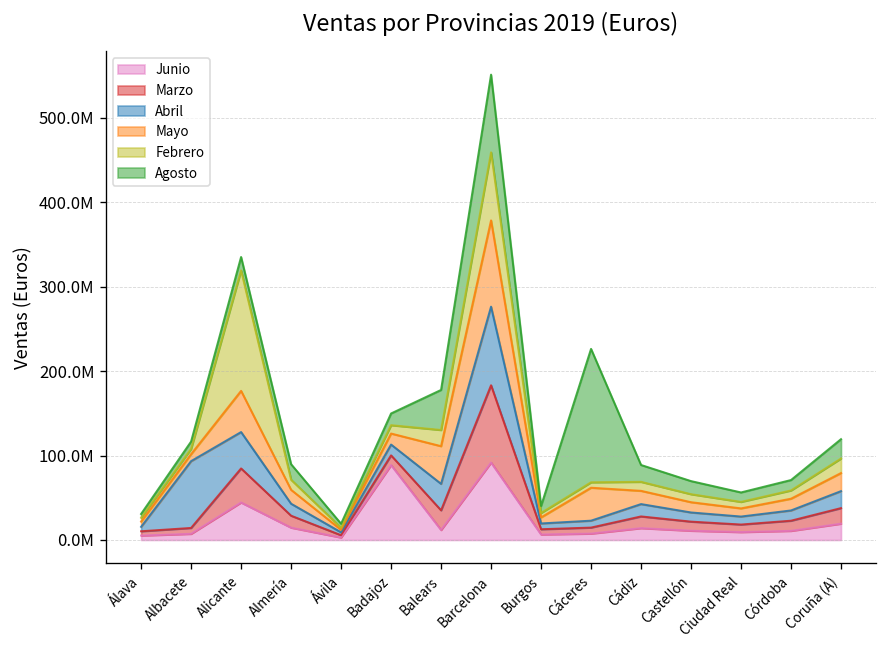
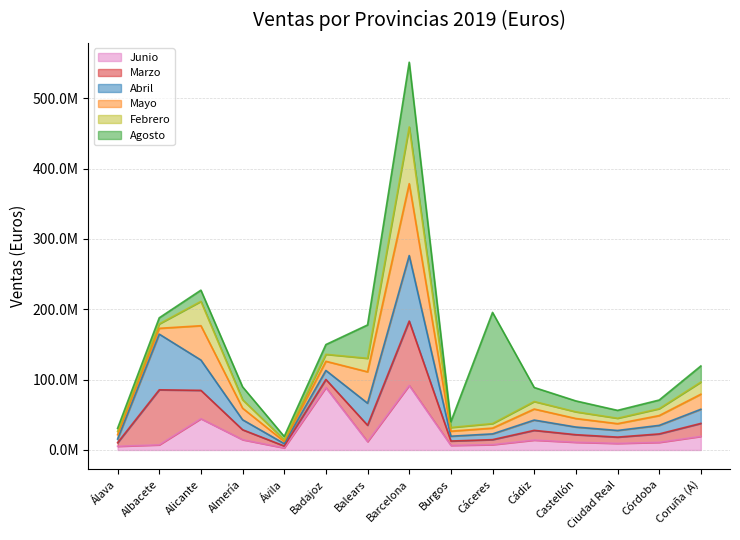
  {
    "Junio": {
      "Álava": 10000000,
      "Albacete": 10000000,
      "Alicante": 40000000,
      "Almería": 10000000,
      "Badajoz": 90000000,
      "Balears": 10000000,
      "Barcelona": 90000000,
      "Burgos": 10000000,
      "Cáceres": 10000000,
      "Cádiz": 10000000,
      "Castellón": 10000000,
      "Ciudad Real": 10000000,
      "Córdoba": 10000000,
      "Coruña (A)": 20000000
    },
    "Marzo": {
      "Álava": 10000000,
-     "Albacete": 10000000,
+     "Albacete": 80000000,
      "Alicante": 40000000,
      "Almería": 10000000,
      "Badajoz": 10000000,
      "Balears": 20000000,
      "Barcelona": 90000000,
      "Burgos": 10000000,
      "Cáceres": 10000000,
      "Cádiz": 10000000,
      "Castellón": 10000000,
      "Ciudad Real": 10000000,
      "Córdoba": 10000000,
      "Coruña (A)": 20000000
    },
    "Abril": {
      "Álava": 10000000,
      "Albacete": 80000000,
      "Alicante": 40000000,
      "Almería": 10000000,
      "Badajoz": 10000000,
      "Balears": 30000000,
      "Barcelona": 90000000,
      "Burgos": 10000000,
      "Cáceres": 10000000,
      "Cádiz": 10000000,
      "Castellón": 10000000,
      "Ciudad Real": 10000000,
      "Córdoba": 10000000,
      "Coruña (A)": 20000000
    },
    "Mayo": {
      "Álava": 10000000,
      "Albacete": 10000000,
      "Alicante": 50000000,
      "Almería": 20000000,
      "Badajoz": 10000000,
      "Balears": 40000000,
      "Barcelona": 100000000,
      "Burgos": 10000000,
-     "Cáceres": 40000000,
+     "Cáceres": 10000000,
      "Cádiz": 20000000,
      "Castellón": 10000000,
      "Ciudad Real": 10000000,
      "Córdoba": 10000000,
      "Coruña (A)": 20000000
    },
    "Febrero": {
      "Álava": 0,
      "Albacete": 10000000,
-     "Alicante": 140000000,
+     "Alicante": 30000000,
      "Almería": 10000000,
      "Badajoz": 10000000,
      "Balears": 20000000,
      "Barcelona": 80000000,
      "Burgos": 10000000,
      "Cáceres": 10000000,
      "Cádiz": 10000000,
      "Castellón": 10000000,
      "Ciudad Real": 10000000,
      "Córdoba": 10000000,
      "Coruña (A)": 20000000
    },
    "Agosto": {
      "Álava": 0,
      "Albacete": 10000000,
      "Alicante": 20000000,
      "Almería": 20000000,
      "Ávila": 0,
      "Badajoz": 10000000,
      "Balears": 50000000,
      "Barcelona": 90000000,
      "Burgos": 10000000,
      "Cáceres": 160000000,
      "Cádiz": 20000000,
      "Castellón": 20000000,
      "Ciudad Real": 10000000,
      "Córdoba": 10000000,
      "Coruña (A)": 20000000
    }
  }
